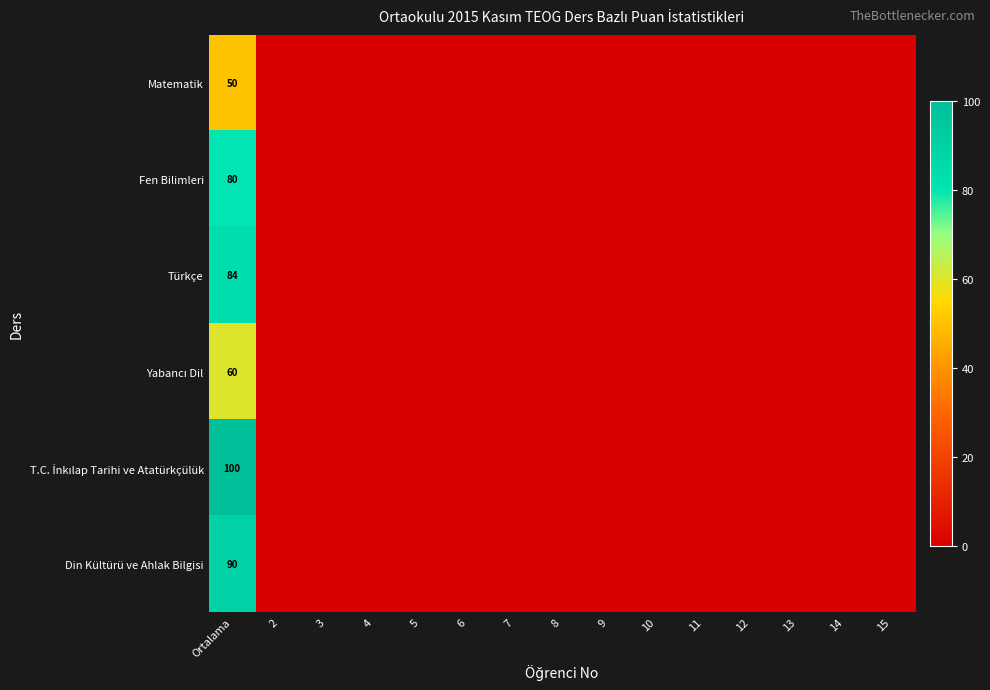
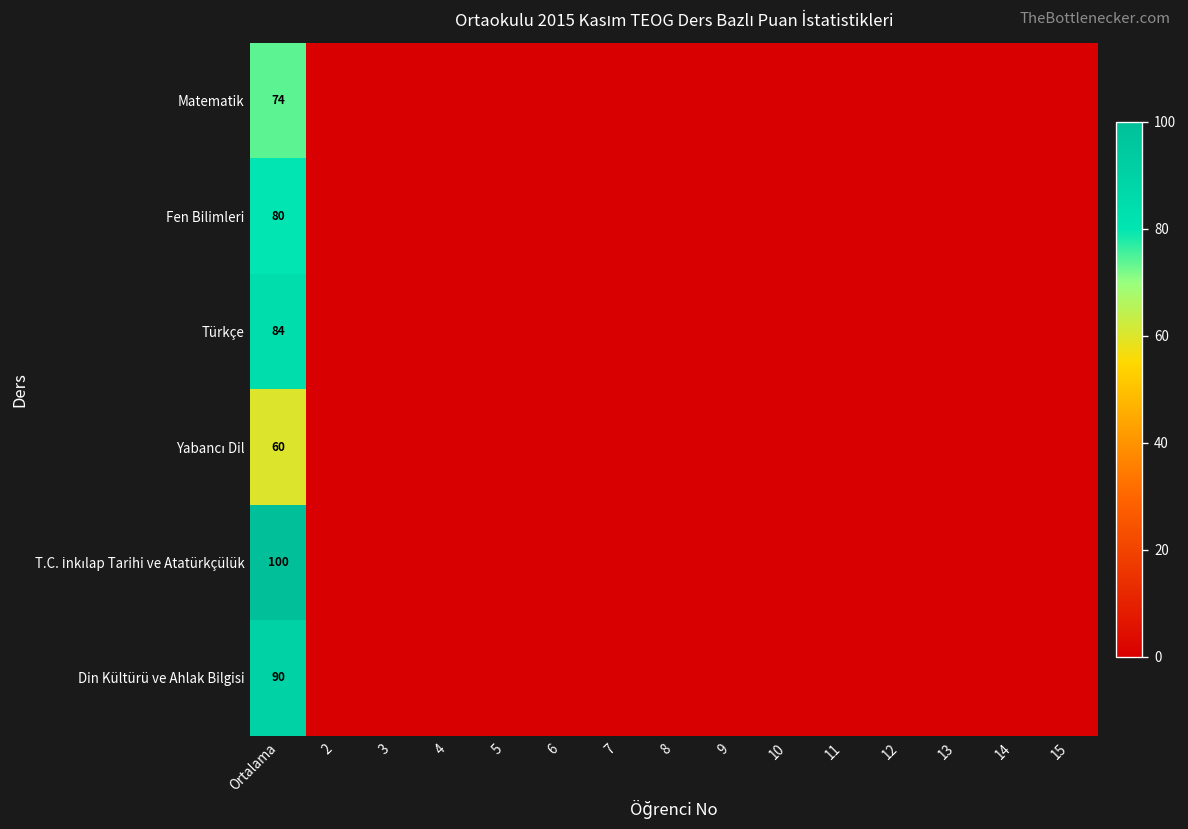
  {
    "Matematik": {
-     "Ortalama": 50
+     "Ortalama": 74
    },
    "Fen Bilimleri": {
      "Ortalama": 80
    },
    "Türkçe": {
      "Ortalama": 84
    },
    "Yabancı Dil": {
      "Ortalama": 60
    },
    "T.C. İnkılap Tarihi ve Atatürkçülük": {
      "Ortalama": 100
    },
    "Din Kültürü ve Ahlak Bilgisi": {
      "Ortalama": 90
    }
  }
